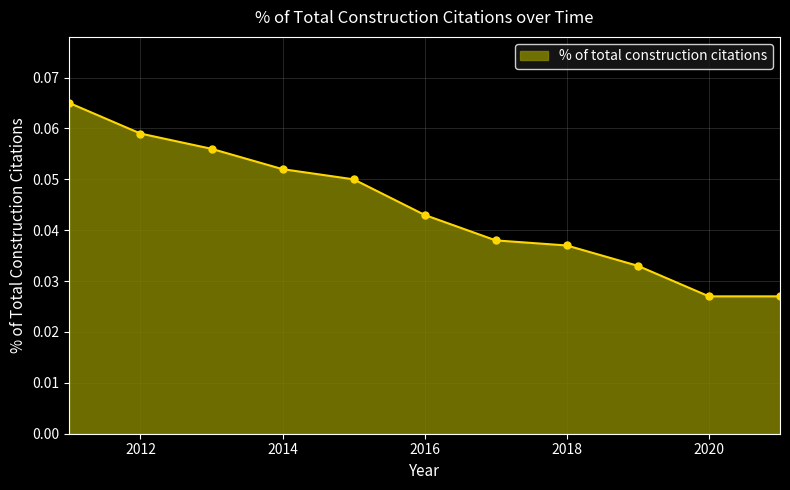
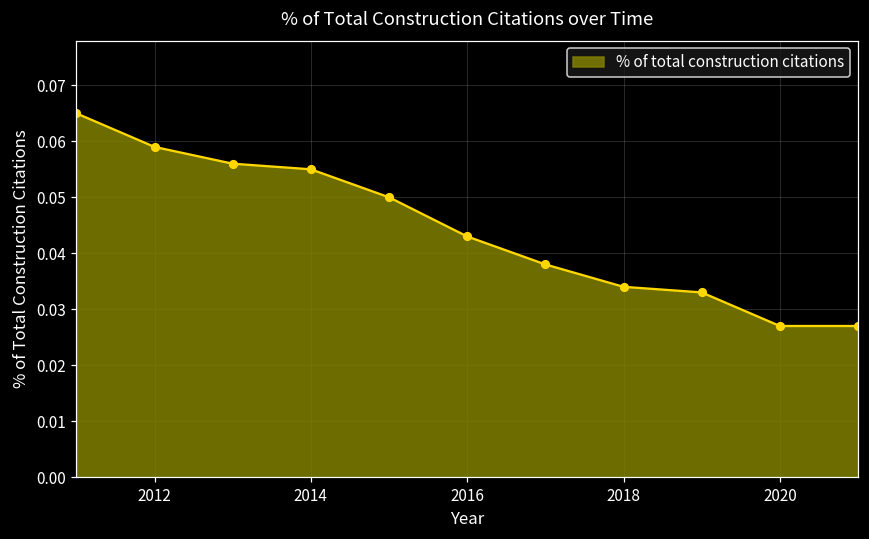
  {
    "2012": 0.059,
-   "2014": 0.052,
+   "2014": 0.055,
    "2016": 0.043,
-   "2018": 0.037,
+   "2018": 0.034,
    "2020": 0.027
  }
